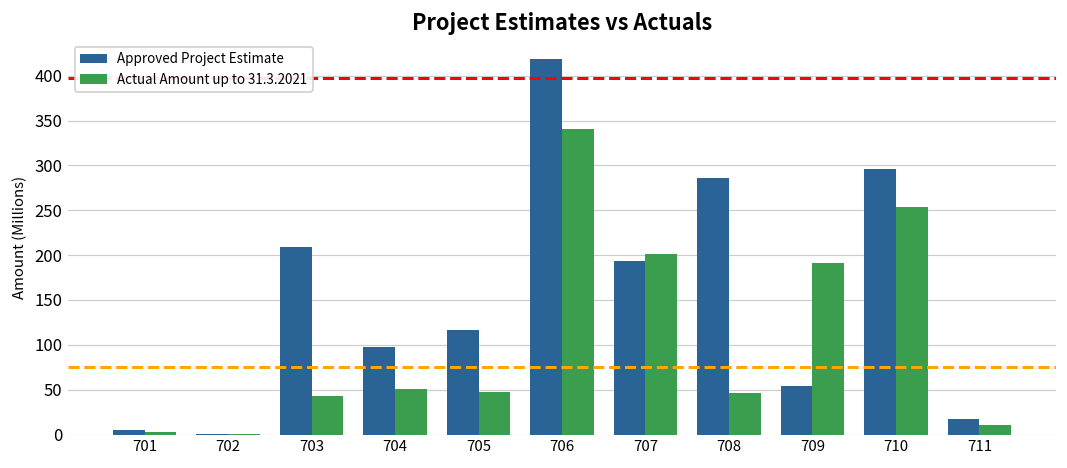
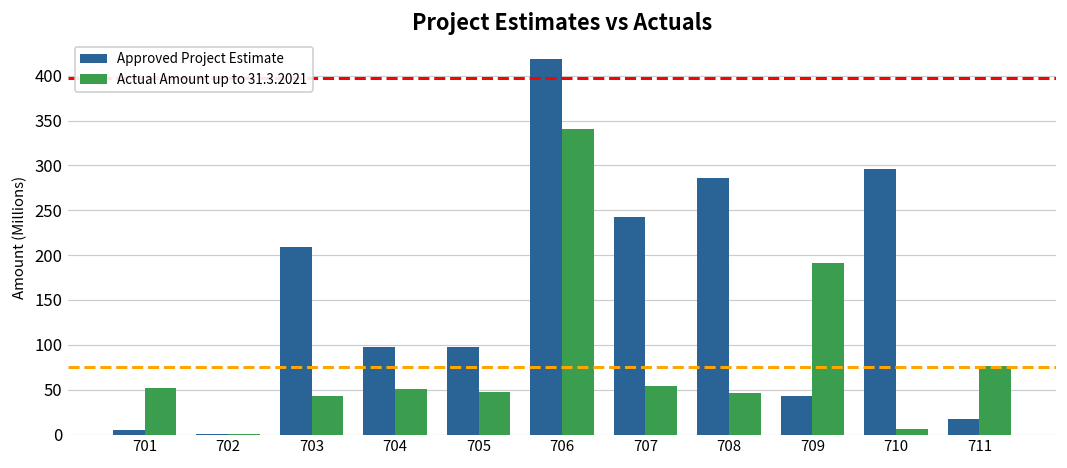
  {
    "Approved Project Estimate": {
      "701": 10,
      "703": 210,
      "704": 100,
-     "705": 120,
+     "705": 100,
      "706": 420,
-     "707": 190,
+     "707": 240,
      "708": 290,
-     "709": 50,
+     "709": 40,
      "710": 300,
      "711": 20
    },
    "Actual Amount up to 31.3.2021": {
-     "701": 0,
+     "701": 50,
      "703": 40,
      "704": 50,
      "705": 50,
      "706": 340,
-     "707": 200,
+     "707": 50,
      "708": 50,
      "709": 190,
-     "710": 250,
-     "711": 10
+     "710": 10,
+     "711": 80
    }
  }
